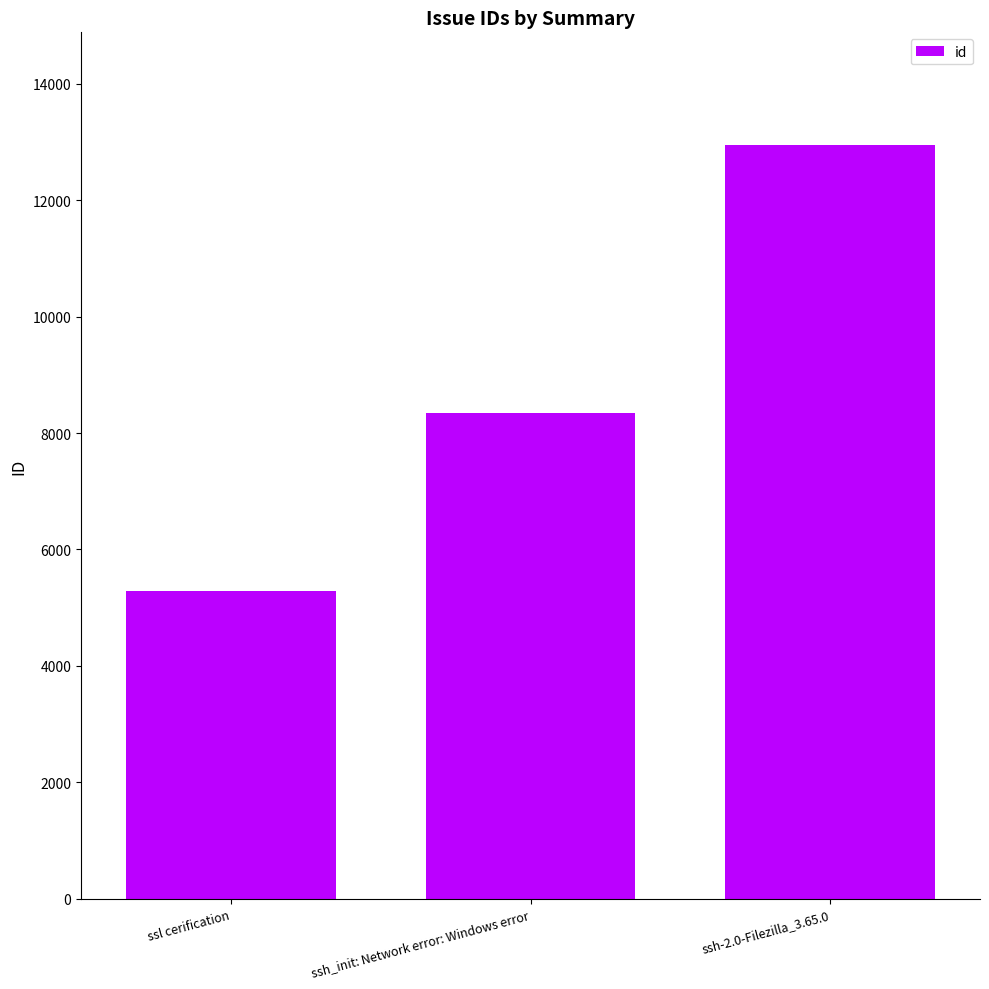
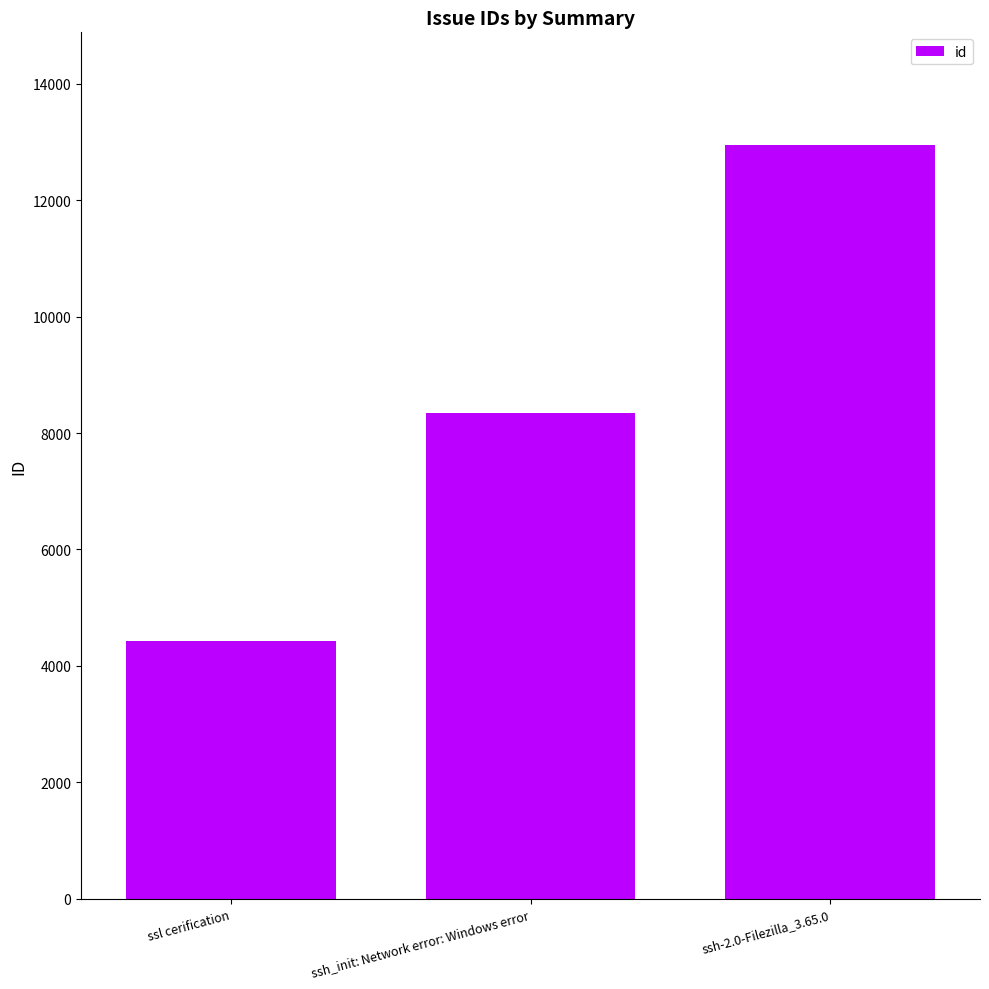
  {
-   "ssl cerification": 5300,
+   "ssl cerification": 4400,
    "ssh_init: Network error: Windows error": 8400,
    "ssh-2.0-Filezilla_3.65.0": 12900
  }
